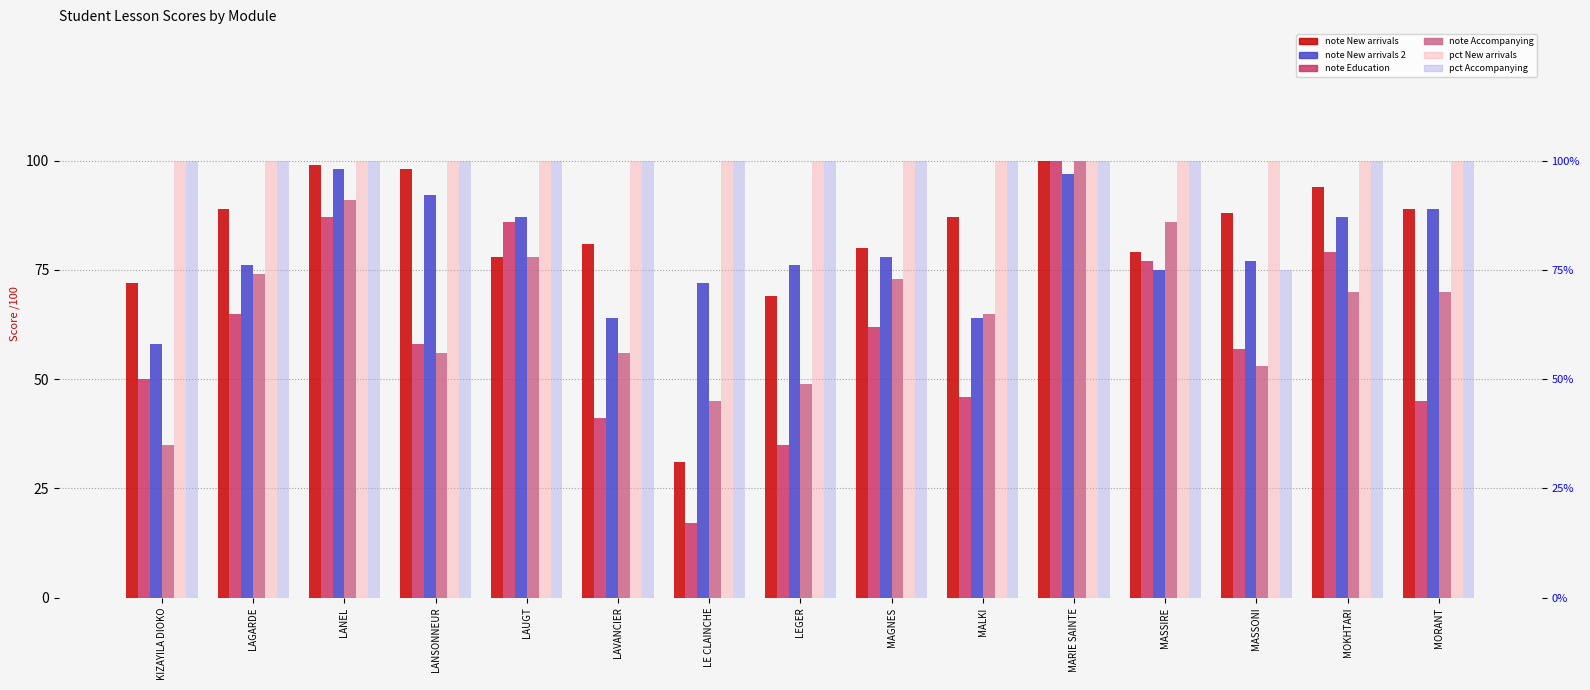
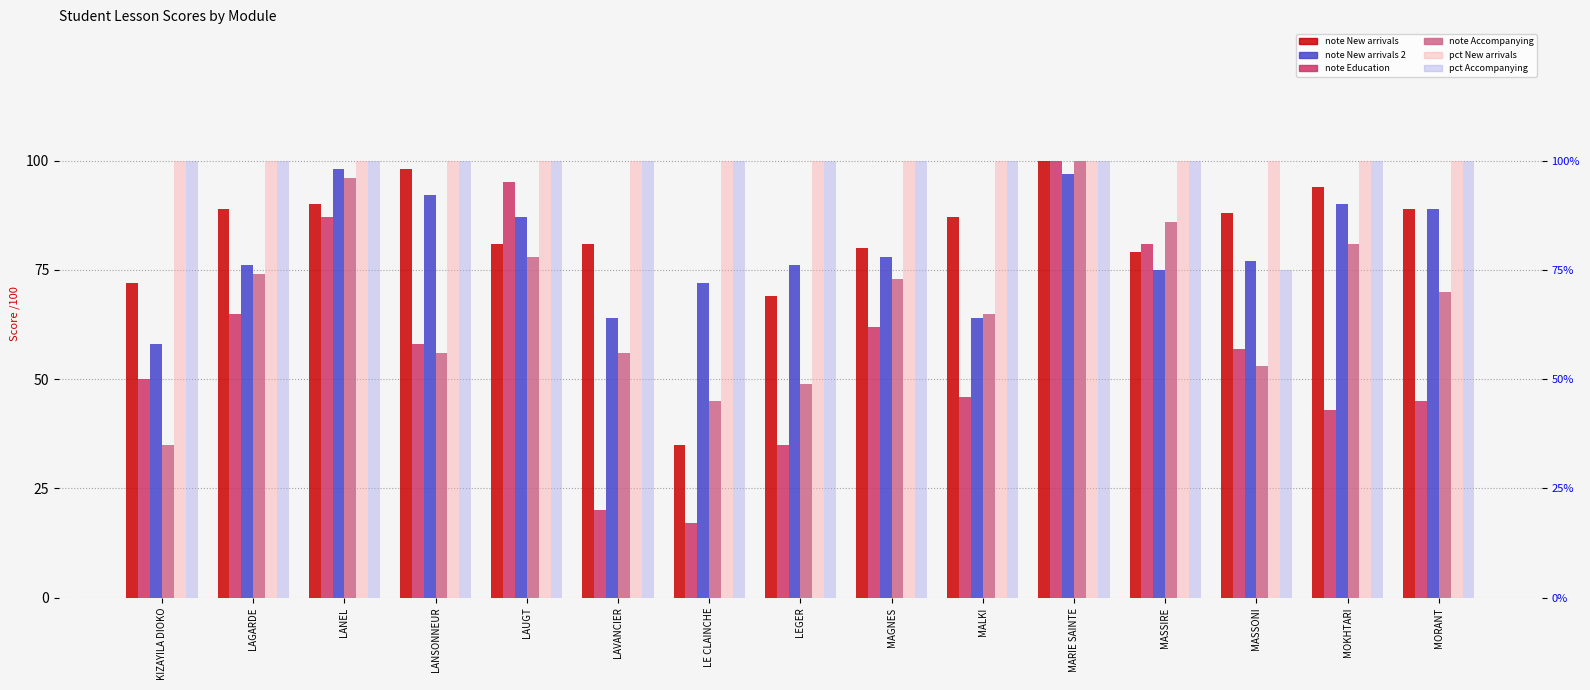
  {
    "note New arrivals": {
      "KIZAYILA DIOKO": 72,
      "LAGARDE": 89,
-     "LANEL": 99,
+     "LANEL": 90,
      "LANSONNEUR": 98,
-     "LAUGT": 78,
+     "LAUGT": 81,
      "LAVANCIER": 81,
-     "LE CLAINCHE": 31,
+     "LE CLAINCHE": 35,
      "LEGER": 69,
      "MAGNES": 80,
      "MALKI": 87,
      "MARIE SAINTE": 100,
      "MASSIRE": 79,
      "MASSONI": 88,
      "MOKHTARI": 94,
      "MORANT": 89
    },
    "note Education": {
      "KIZAYILA DIOKO": 50,
      "LAGARDE": 65,
      "LANEL": 87,
      "LANSONNEUR": 58,
-     "LAUGT": 86,
-     "LAVANCIER": 41,
+     "LAUGT": 95,
+     "LAVANCIER": 20,
      "LE CLAINCHE": 17,
      "LEGER": 35,
      "MAGNES": 62,
      "MALKI": 46,
      "MARIE SAINTE": 100,
-     "MASSIRE": 77,
+     "MASSIRE": 81,
      "MASSONI": 57,
-     "MOKHTARI": 79,
+     "MOKHTARI": 43,
      "MORANT": 45
    },
    "note New arrivals 2": {
      "KIZAYILA DIOKO": 58,
      "LAGARDE": 76,
      "LANEL": 98,
      "LANSONNEUR": 92,
      "LAUGT": 87,
      "LAVANCIER": 64,
      "LE CLAINCHE": 72,
      "LEGER": 76,
      "MAGNES": 78,
      "MALKI": 64,
      "MARIE SAINTE": 97,
      "MASSIRE": 75,
      "MASSONI": 77,
-     "MOKHTARI": 87,
+     "MOKHTARI": 90,
      "MORANT": 89
    },
    "note Accompanying": {
      "KIZAYILA DIOKO": 35,
      "LAGARDE": 74,
-     "LANEL": 91,
+     "LANEL": 96,
      "LANSONNEUR": 56,
      "LAUGT": 78,
      "LAVANCIER": 56,
      "LE CLAINCHE": 45,
      "LEGER": 49,
      "MAGNES": 73,
      "MALKI": 65,
      "MARIE SAINTE": 100,
      "MASSIRE": 86,
      "MASSONI": 53,
-     "MOKHTARI": 70,
+     "MOKHTARI": 81,
      "MORANT": 70
    },
    "pct New arrivals": {
      "KIZAYILA DIOKO": 100,
      "LAGARDE": 100,
      "LANEL": 100,
      "LANSONNEUR": 100,
      "LAUGT": 100,
      "LAVANCIER": 100,
      "LE CLAINCHE": 100,
      "LEGER": 100,
      "MAGNES": 100,
      "MALKI": 100,
      "MARIE SAINTE": 100,
      "MASSIRE": 100,
      "MASSONI": 100,
      "MOKHTARI": 100,
      "MORANT": 100
    },
    "pct Accompanying": {
      "KIZAYILA DIOKO": 100,
      "LAGARDE": 100,
      "LANEL": 100,
      "LANSONNEUR": 100,
      "LAUGT": 100,
      "LAVANCIER": 100,
      "LE CLAINCHE": 100,
      "LEGER": 100,
      "MAGNES": 100,
      "MALKI": 100,
      "MARIE SAINTE": 100,
      "MASSIRE": 100,
      "MASSONI": 75,
      "MOKHTARI": 100,
      "MORANT": 100
    }
  }
